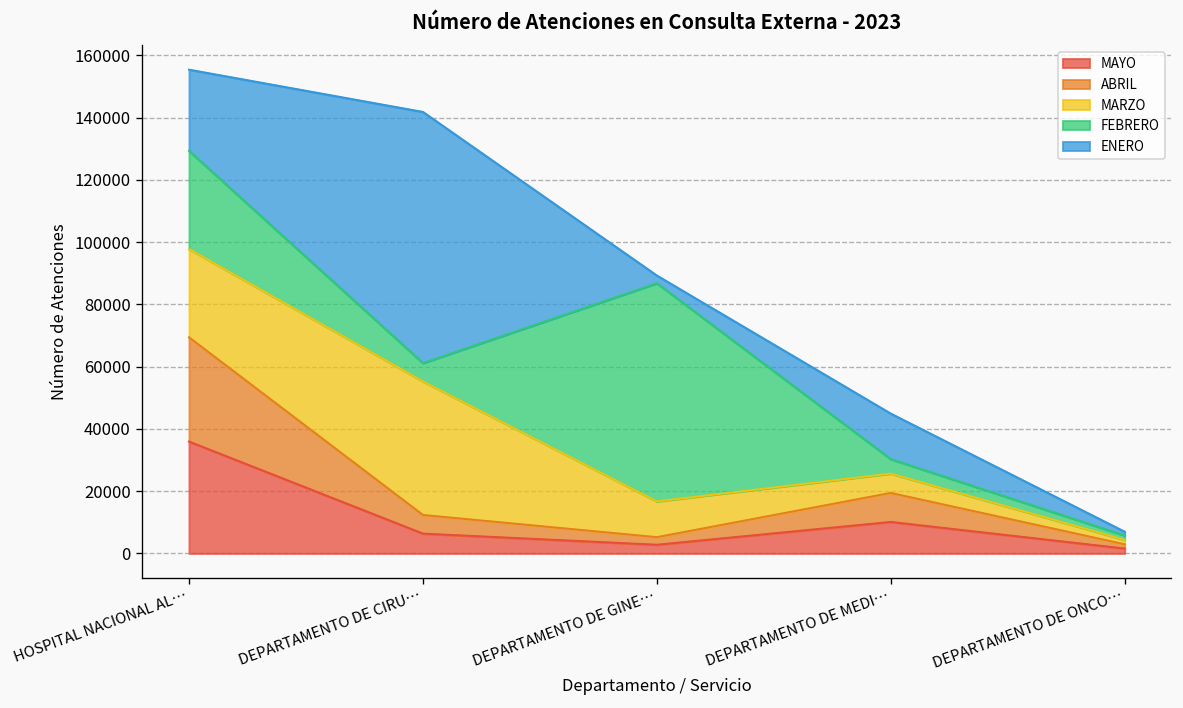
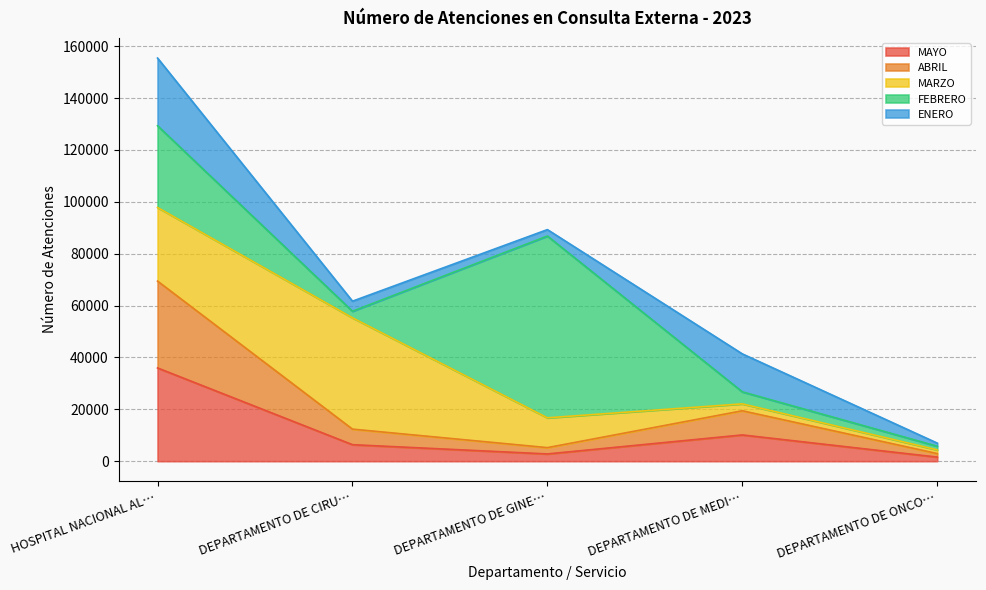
  {
    "MARZO": {
      "HOSPITAL NACIONAL AL…": 28000,
      "DEPARTAMENTO DE CIRU…": 43000,
      "DEPARTAMENTO DE GINE…": 11000,
-     "DEPARTAMENTO DE MEDI…": 6000,
+     "DEPARTAMENTO DE MEDI…": 3000,
      "DEPARTAMENTO DE ONCO…": 1000
    },
    "FEBRERO": {
      "HOSPITAL NACIONAL AL…": 32000,
-     "DEPARTAMENTO DE CIRU…": 6000,
+     "DEPARTAMENTO DE CIRU…": 3000,
      "DEPARTAMENTO DE GINE…": 70000,
      "DEPARTAMENTO DE MEDI…": 5000,
      "DEPARTAMENTO DE ONCO…": 1000
    },
    "ENERO": {
      "HOSPITAL NACIONAL AL…": 26000,
-     "DEPARTAMENTO DE CIRU…": 81000,
+     "DEPARTAMENTO DE CIRU…": 4000,
      "DEPARTAMENTO DE GINE…": 2000,
      "DEPARTAMENTO DE MEDI…": 15000,
      "DEPARTAMENTO DE ONCO…": 1000
    }
  }
